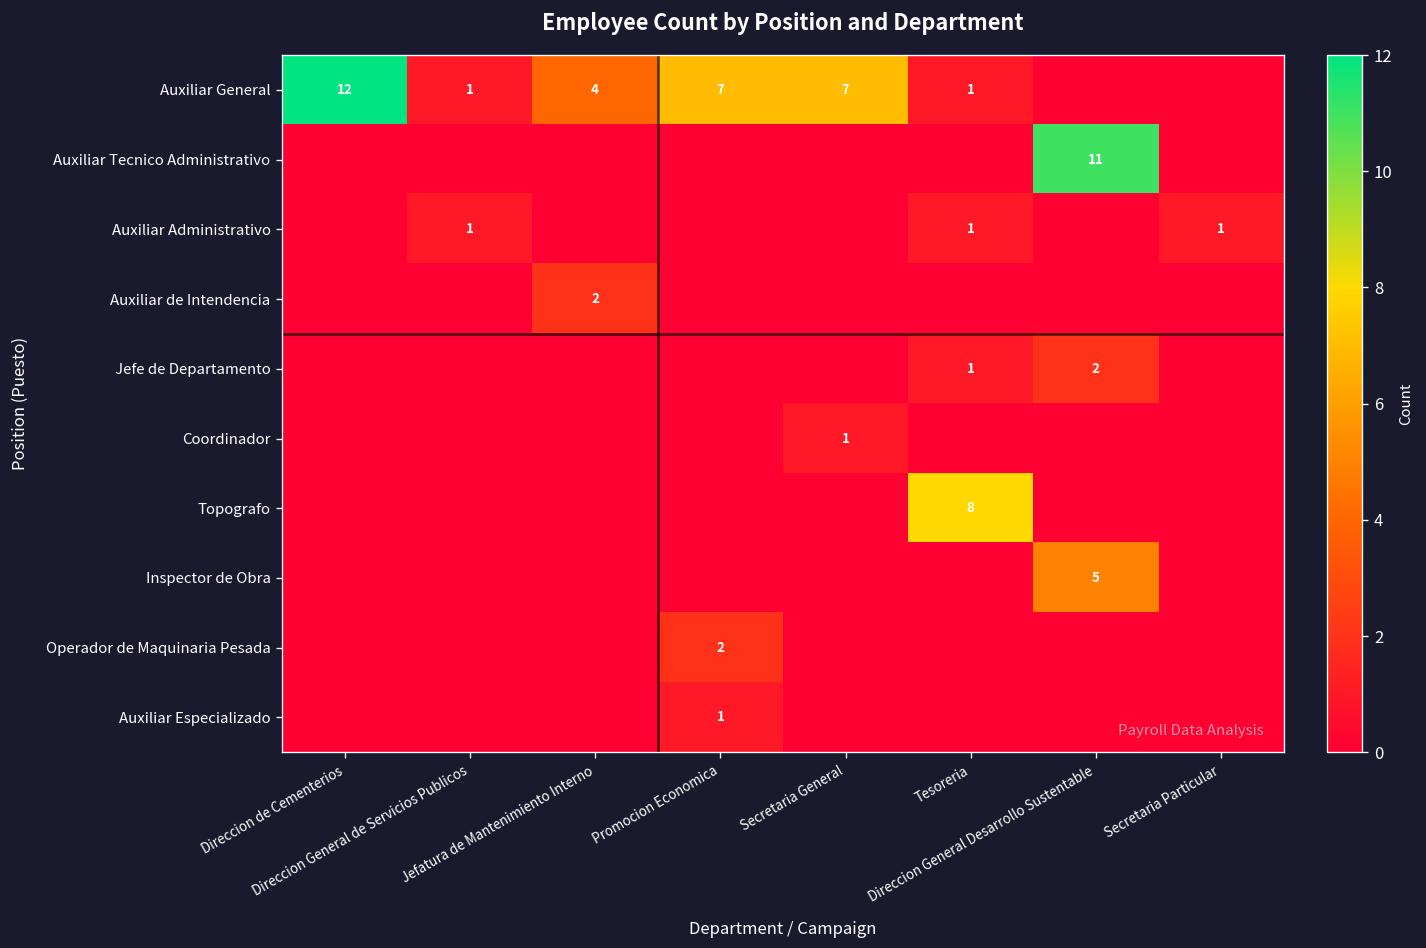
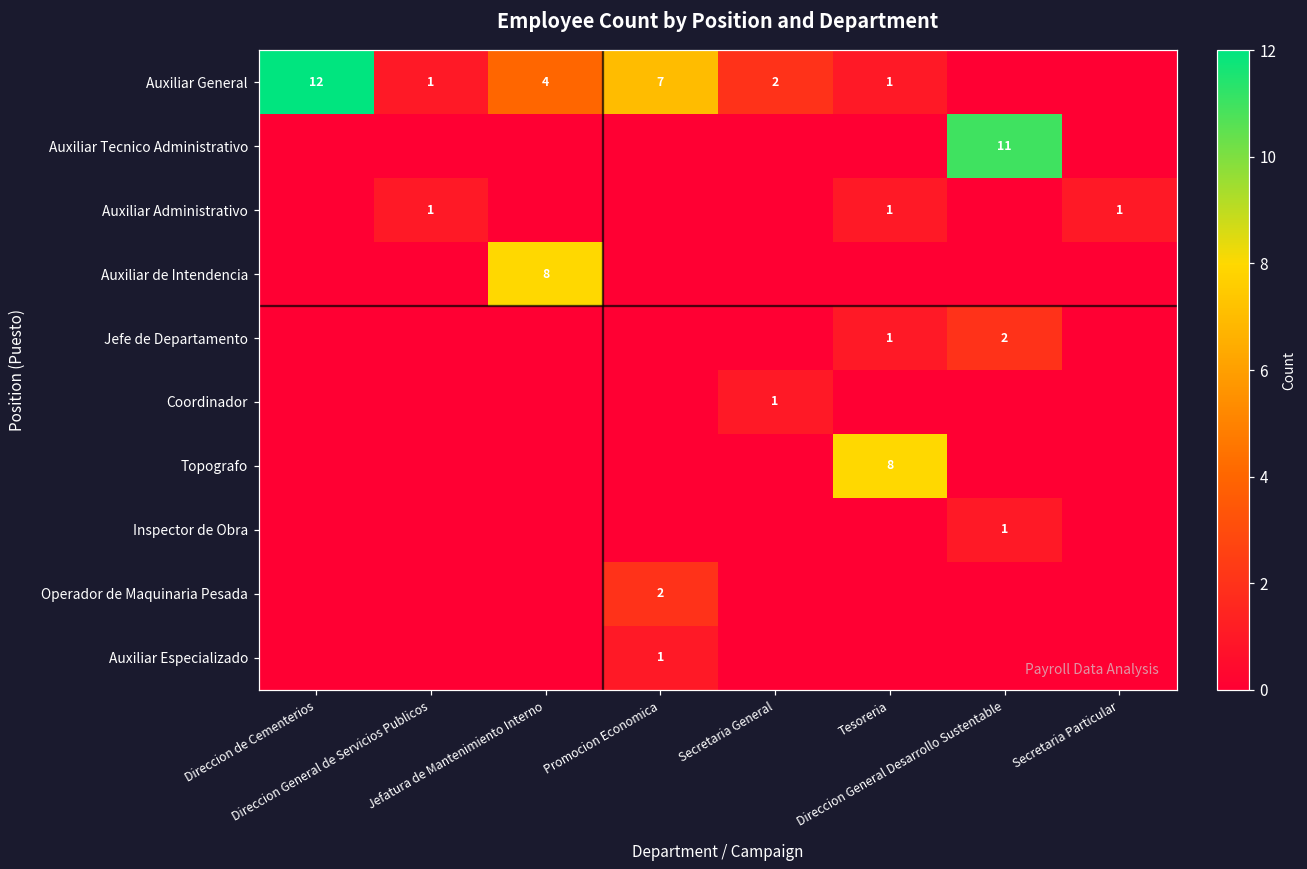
  {
    "Auxiliar General": {
      "Direccion de Cementerios": 12,
      "Direccion General de Servicios Publicos": 1,
      "Jefatura de Mantenimiento Interno": 4,
      "Promocion Economica": 7,
-     "Secretaria General": 7,
+     "Secretaria General": 2,
      "Tesoreria": 1
    },
    "Auxiliar Tecnico Administrativo": {
      "Direccion General Desarrollo Sustentable": 11
    },
    "Auxiliar Administrativo": {
      "Direccion General de Servicios Publicos": 1,
      "Tesoreria": 1,
      "Secretaria Particular": 1
    },
    "Auxiliar de Intendencia": {
-     "Jefatura de Mantenimiento Interno": 2
+     "Jefatura de Mantenimiento Interno": 8
    },
    "Jefe de Departamento": {
      "Tesoreria": 1,
      "Direccion General Desarrollo Sustentable": 2
    },
    "Coordinador": {
      "Secretaria General": 1
    },
    "Topografo": {
      "Tesoreria": 8
    },
    "Inspector de Obra": {
-     "Direccion General Desarrollo Sustentable": 5
+     "Direccion General Desarrollo Sustentable": 1
    },
    "Operador de Maquinaria Pesada": {
      "Promocion Economica": 2
    },
    "Auxiliar Especializado": {
      "Promocion Economica": 1
    }
  }
